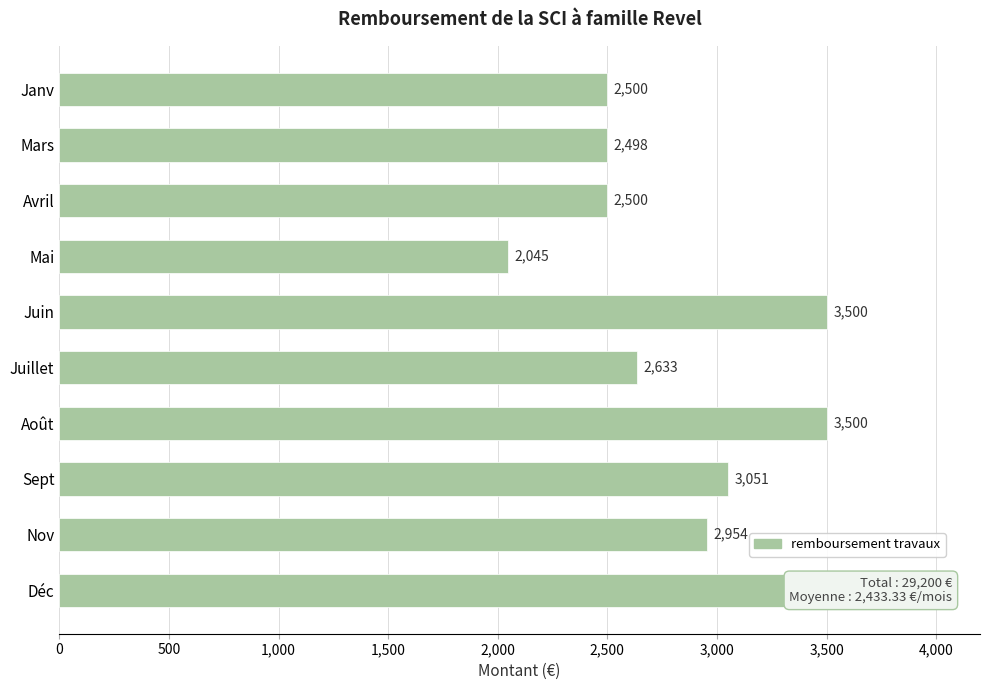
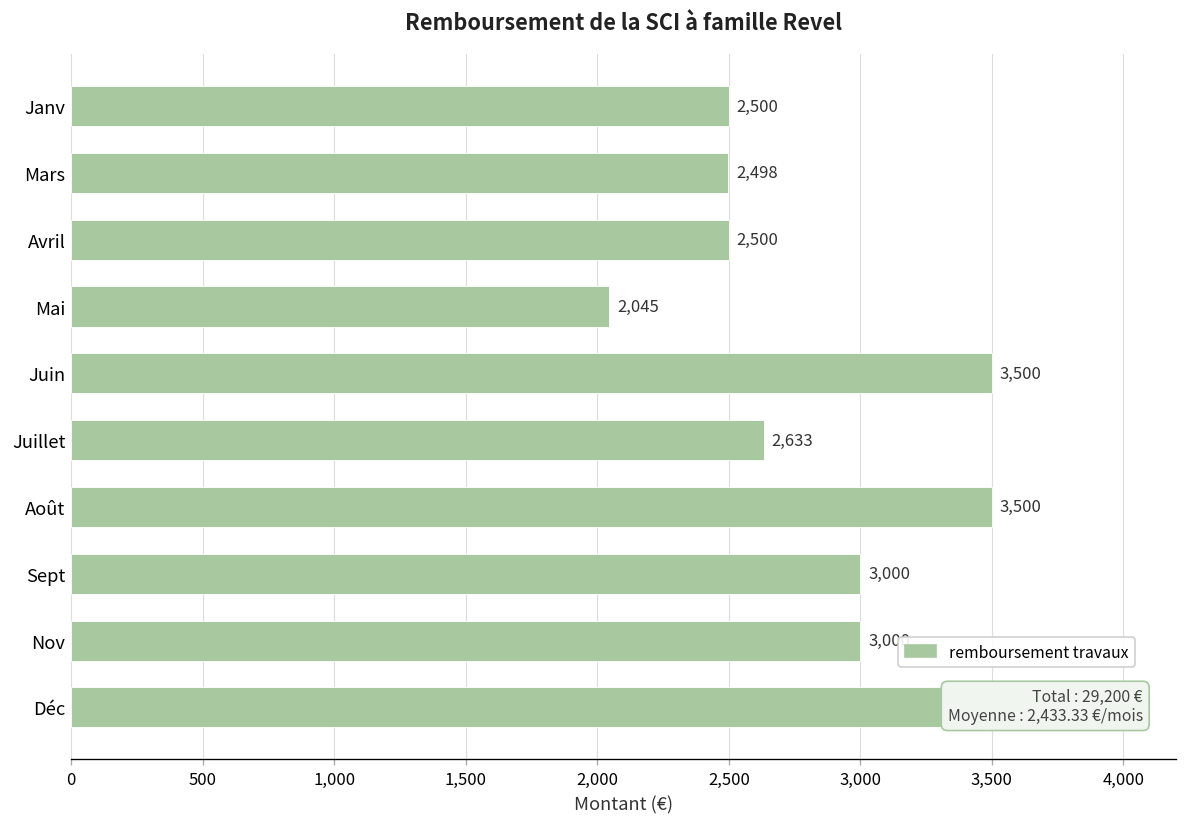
  {
    "Janv": "2,500",
    "Mars": "2,498",
    "Avril": "2,500",
    "Mai": "2,045",
    "Juin": "3,500",
    "Juillet": "2,633",
    "Août": "3,500",
-   "Sept": "3,051",
-   "Nov": "2,950"
+   "Sept": "3,000",
+   "Nov": "3,000"
  }
